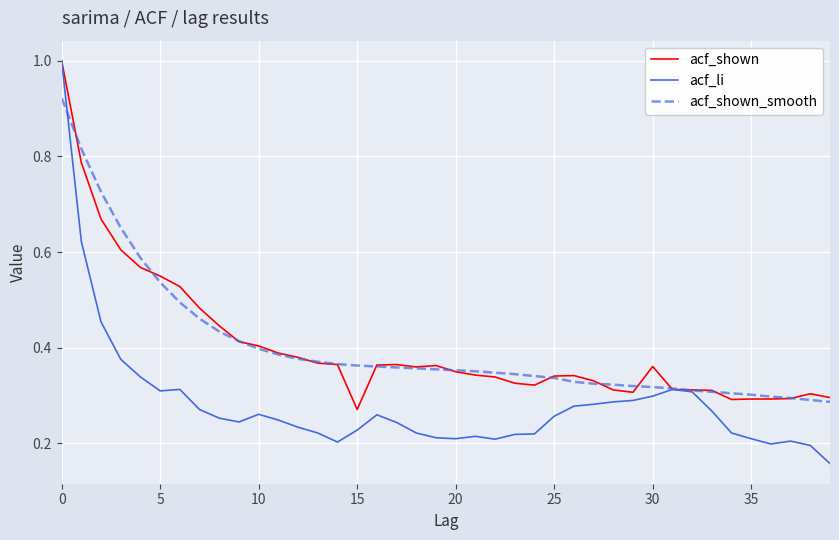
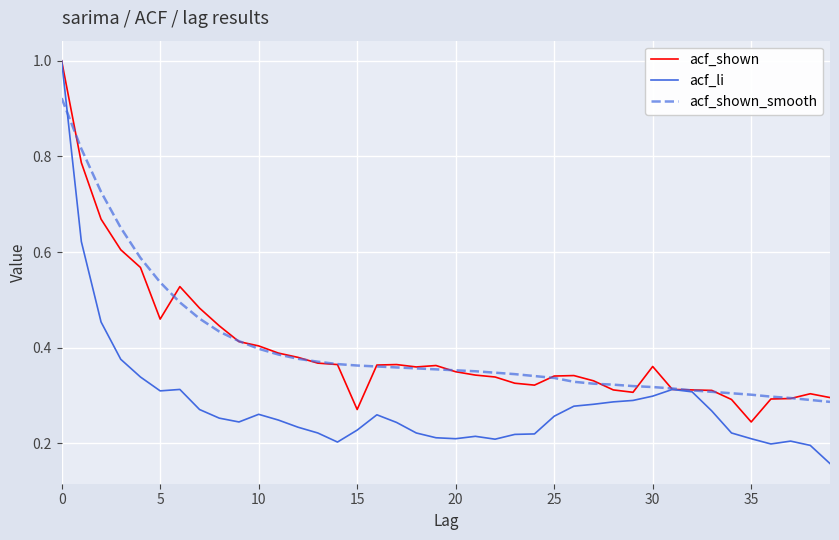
  {
    "acf_shown": {
-     "5": 0.55,
+     "5": 0.46,
      "10": 0.40,
      "15": 0.27,
      "30": 0.36,
-     "35": 0.29
+     "35": 0.25
    }
  }
